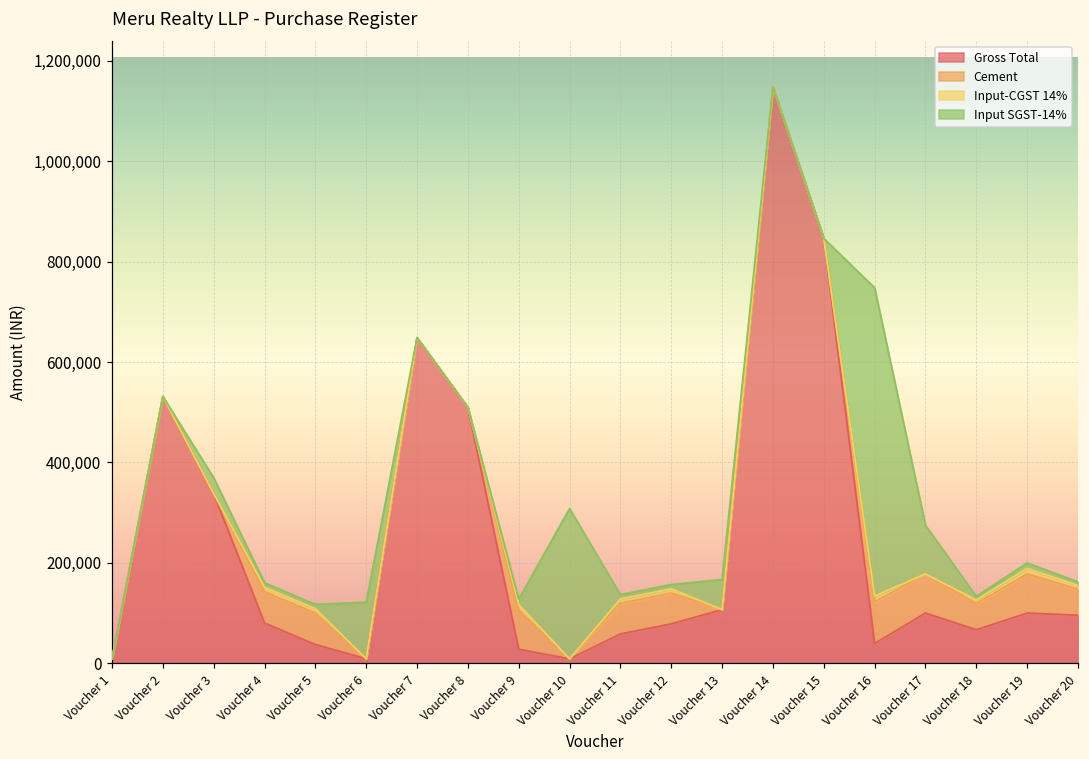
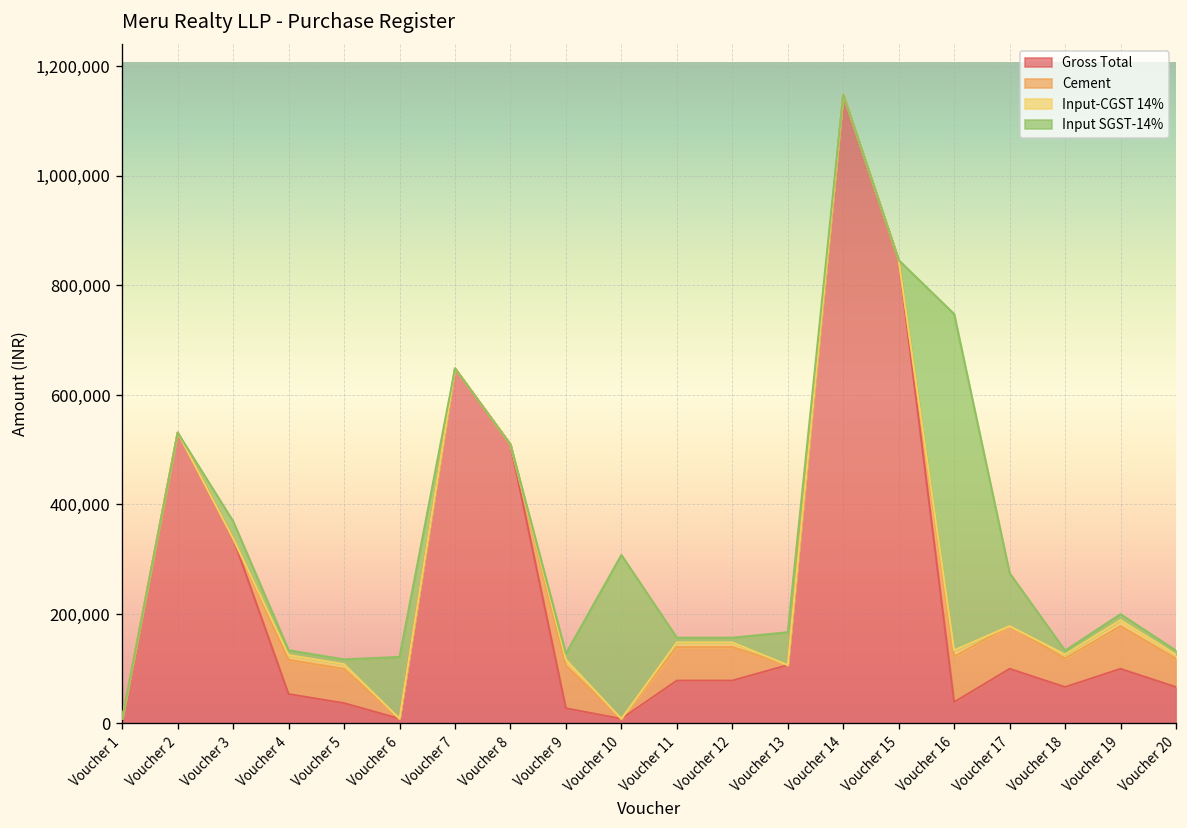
  {
    "Gross Total": {
-     "Voucher 4": "80,000",
+     "Voucher 4": "50,000",
      "Voucher 5": "40,000",
      "Voucher 9": "30,000",
-     "Voucher 11": "60,000",
+     "Voucher 11": "80,000",
      "Voucher 12": "80,000",
      "Voucher 16": "40,000",
      "Voucher 17": "100,000",
      "Voucher 18": "70,000",
      "Voucher 19": "100,000",
-     "Voucher 20": "100,000"
+     "Voucher 20": "70,000"
    },
    "Input SGST-14%": {
      "Voucher 3": "30,000",
      "Voucher 4": "10,000",
      "Voucher 5": "10,000",
      "Voucher 6": "110,000",
      "Voucher 9": "10,000",
      "Voucher 10": "300,000",
      "Voucher 11": "10,000",
      "Voucher 12": "10,000",
      "Voucher 13": "60,000",
      "Voucher 16": "610,000",
      "Voucher 17": "100,000",
      "Voucher 18": "10,000",
      "Voucher 19": "10,000",
      "Voucher 20": "10,000"
    }
  }
